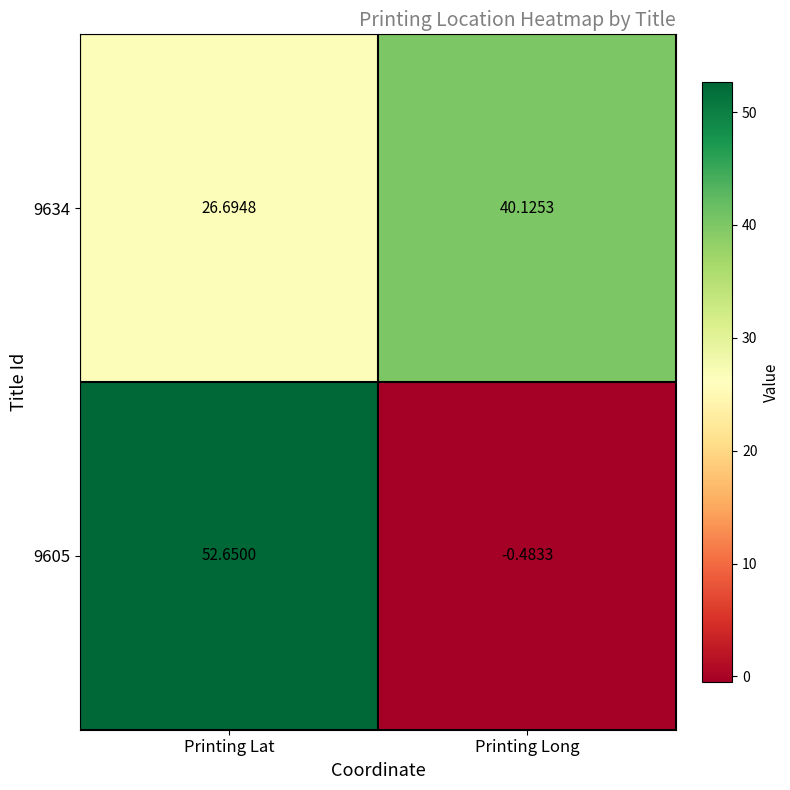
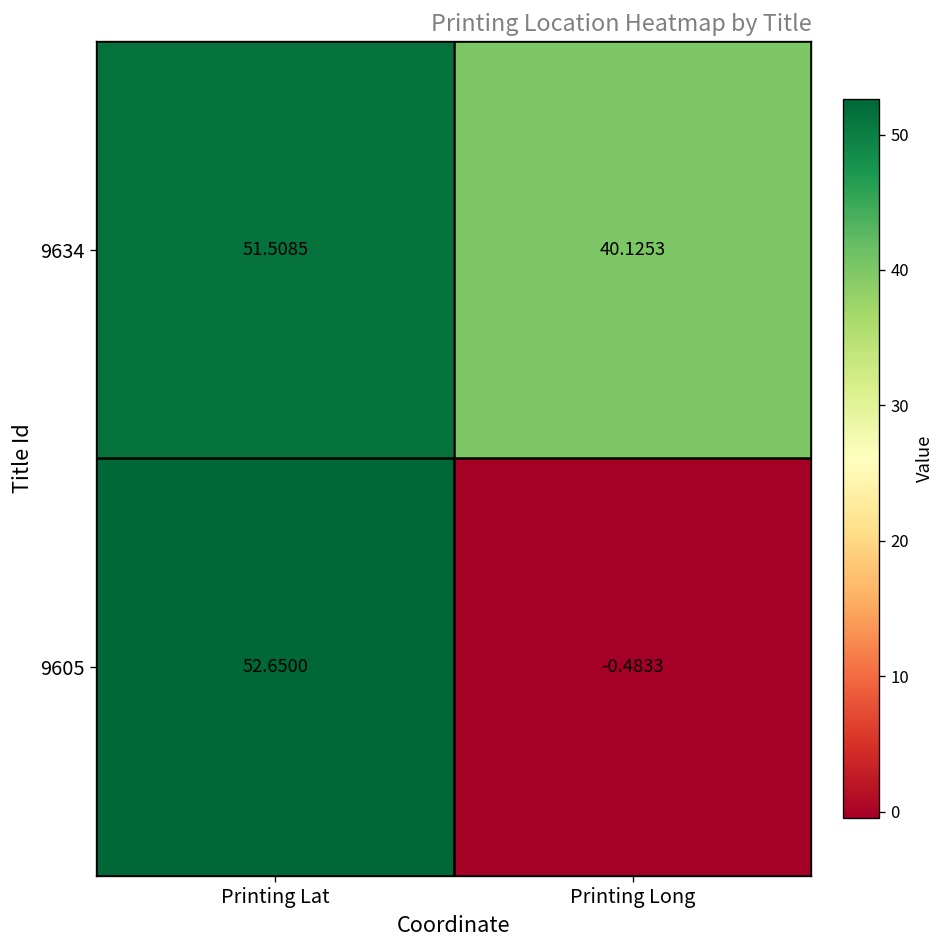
  {
    "9634": {
-     "Printing Lat": 26.6948,
+     "Printing Lat": 51.5085,
      "Printing Long": 40.1253
    },
    "9605": {
      "Printing Lat": 52.6500,
      "Printing Long": -0.4833
    }
  }
